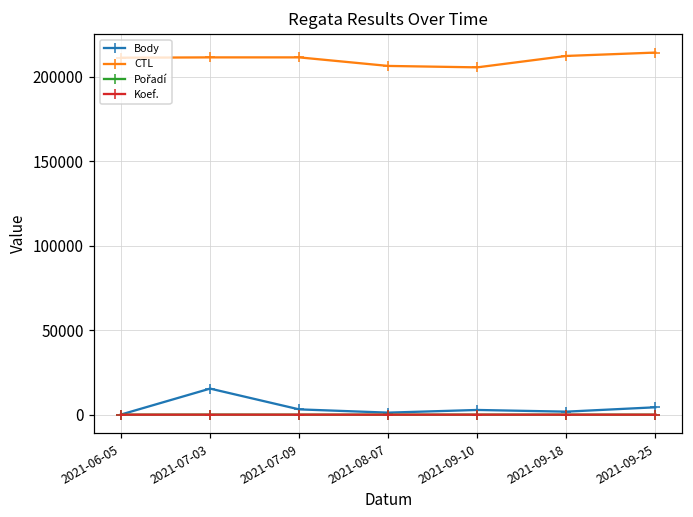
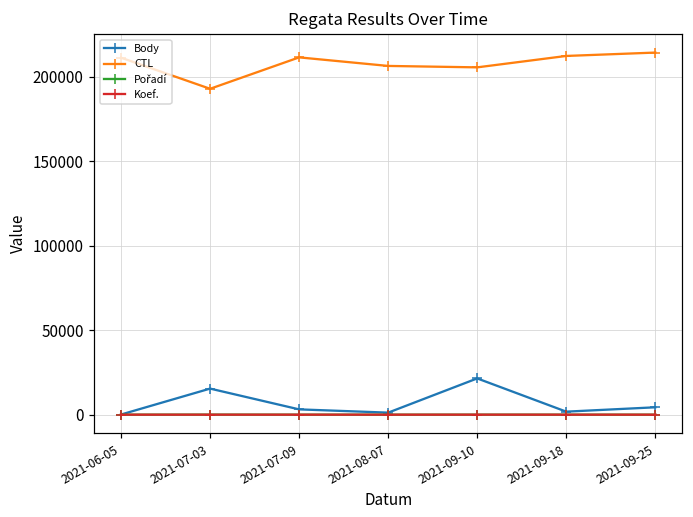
  {
    "Body": {
      "2021-07-03": 15000,
      "2021-07-09": 3000,
-     "2021-09-10": 3000,
+     "2021-09-10": 21000,
      "2021-09-18": 2000,
      "2021-09-25": 4000
    },
    "CTL": {
-     "2021-07-03": 211000,
+     "2021-07-03": 193000,
      "2021-07-09": 211000,
      "2021-08-07": 206000,
      "2021-09-10": 205000,
      "2021-09-18": 212000,
      "2021-09-25": 214000
    },
    "Koef.": {
      "2021-07-03": 0,
      "2021-07-09": 0,
      "2021-09-10": 0,
      "2021-09-18": 0,
      "2021-09-25": 0
    }
  }
